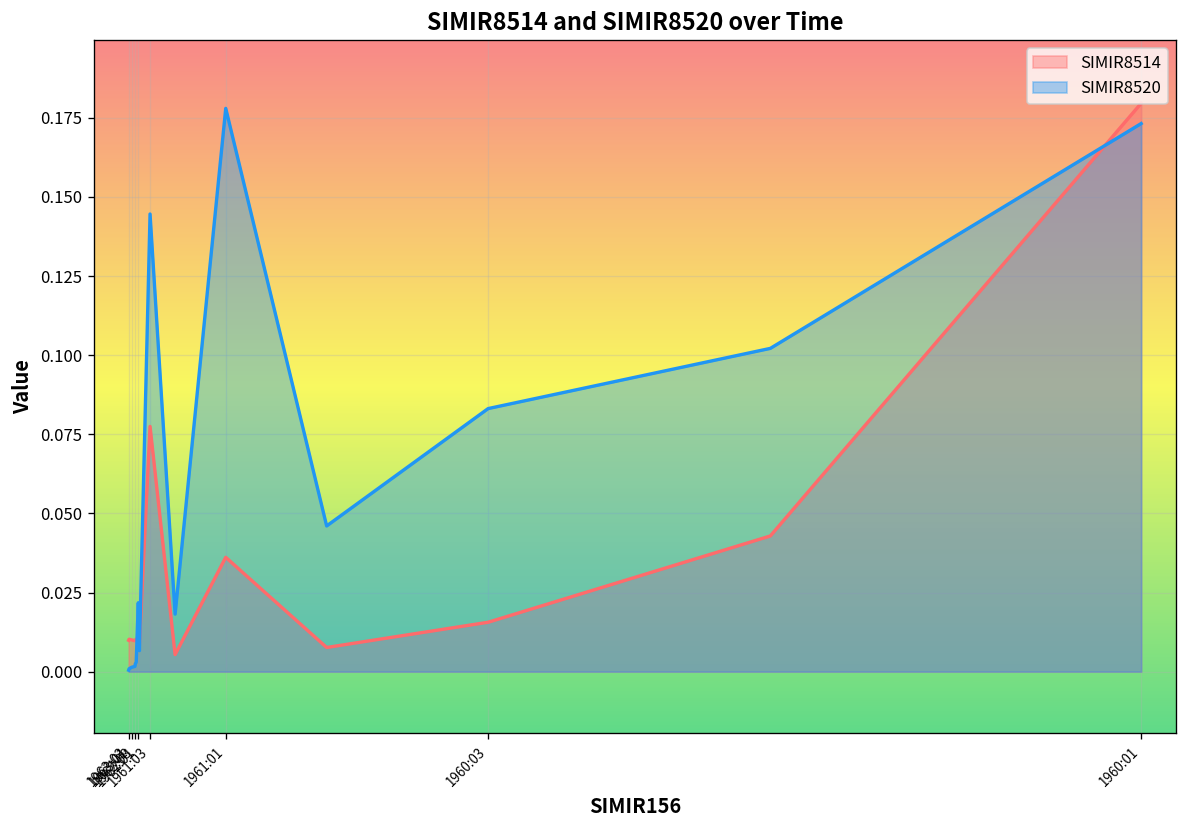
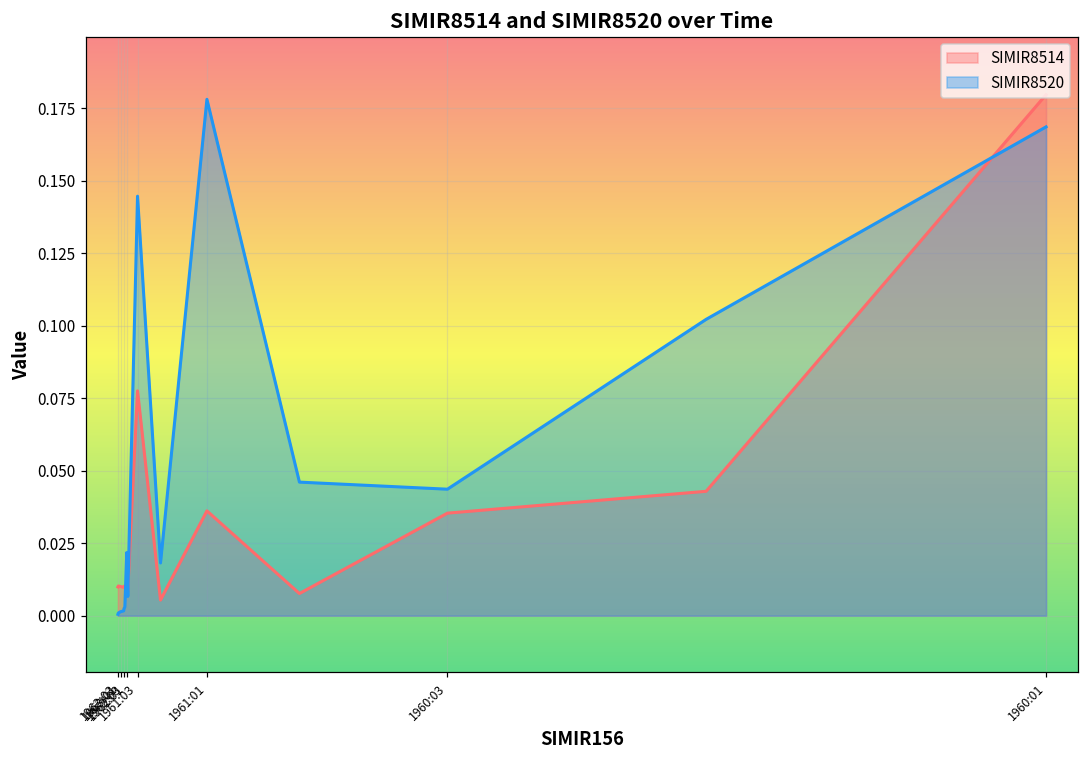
  {
    "SIMIR8514": {
      "1963:03": 0.010,
      "1963:01": 0.010,
      "1962:03": 0.010,
      "1962:01": 0.010,
      "1961:03": 0.077,
      "1961:01": 0.036,
-     "1960:03": 0.016
+     "1960:03": 0.035
    },
    "SIMIR8520": {
      "1963:03": 0.001,
      "1963:01": 0.001,
      "1962:03": 0.002,
      "1962:01": 0.022,
      "1961:03": 0.145,
      "1961:01": 0.178,
-     "1960:03": 0.083,
-     "1960:01": 0.173
+     "1960:03": 0.044,
+     "1960:01": 0.169
    }
  }
